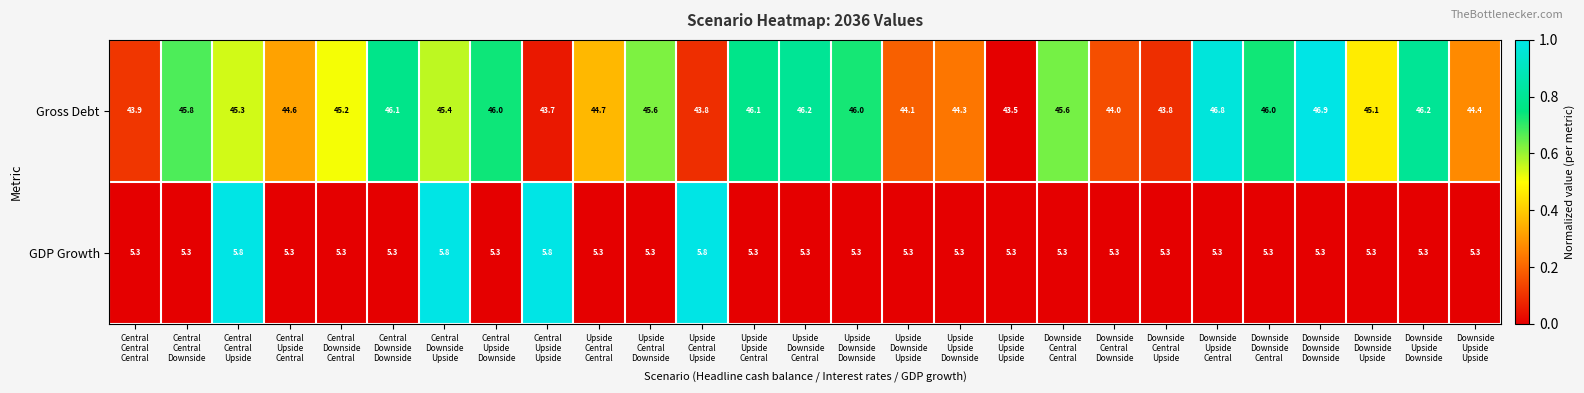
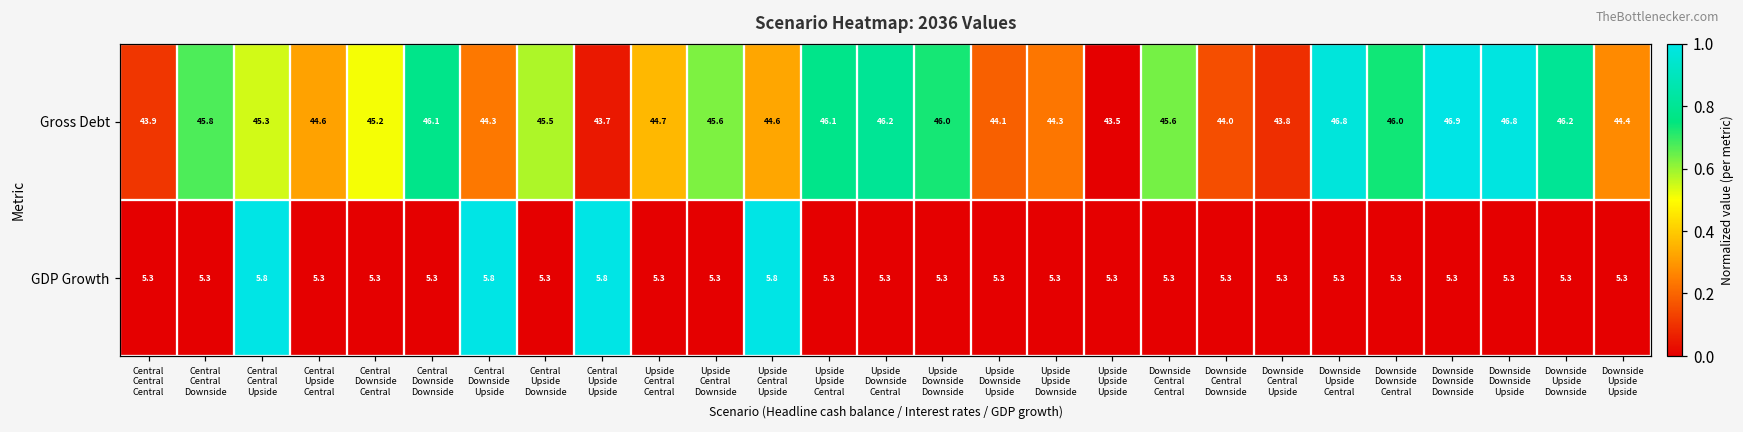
  {
    "Gross Debt": {
      "Central Central Central": 43.9,
      "Central Central Downside": 45.8,
      "Central Central Upside": 45.3,
      "Central Upside Central": 44.6,
      "Central Downside Central": 45.2,
      "Central Downside Downside": 46.1,
-     "Central Downside Upside": 45.4,
-     "Central Upside Downside": 46.0,
+     "Central Downside Upside": 44.3,
+     "Central Upside Downside": 45.5,
      "Central Upside Upside": 43.7,
      "Upside Central Central": 44.7,
      "Upside Central Downside": 45.6,
-     "Upside Central Upside": 43.8,
+     "Upside Central Upside": 44.6,
      "Upside Upside Central": 46.1,
      "Upside Downside Central": 46.2,
      "Upside Downside Downside": 46.0,
      "Upside Downside Upside": 44.1,
      "Upside Upside Downside": 44.3,
      "Upside Upside Upside": 43.5,
      "Downside Central Central": 45.6,
      "Downside Central Downside": 44.0,
      "Downside Central Upside": 43.8,
      "Downside Upside Central": 46.8,
      "Downside Downside Central": 46.0,
      "Downside Downside Downside": 46.9,
-     "Downside Downside Upside": 45.1,
+     "Downside Downside Upside": 46.8,
      "Downside Upside Downside": 46.2,
      "Downside Upside Upside": 44.4
    },
    "GDP Growth": {
      "Central Central Central": 5.3,
      "Central Central Downside": 5.3,
      "Central Central Upside": 5.8,
      "Central Upside Central": 5.3,
      "Central Downside Central": 5.3,
      "Central Downside Downside": 5.3,
      "Central Downside Upside": 5.8,
      "Central Upside Downside": 5.3,
      "Central Upside Upside": 5.8,
      "Upside Central Central": 5.3,
      "Upside Central Downside": 5.3,
      "Upside Central Upside": 5.8,
      "Upside Upside Central": 5.3,
      "Upside Downside Central": 5.3,
      "Upside Downside Downside": 5.3,
      "Upside Downside Upside": 5.3,
      "Upside Upside Downside": 5.3,
      "Upside Upside Upside": 5.3,
      "Downside Central Central": 5.3,
      "Downside Central Downside": 5.3,
      "Downside Central Upside": 5.3,
      "Downside Upside Central": 5.3,
      "Downside Downside Central": 5.3,
      "Downside Downside Downside": 5.3,
      "Downside Downside Upside": 5.3,
      "Downside Upside Downside": 5.3,
      "Downside Upside Upside": 5.3
    }
  }
